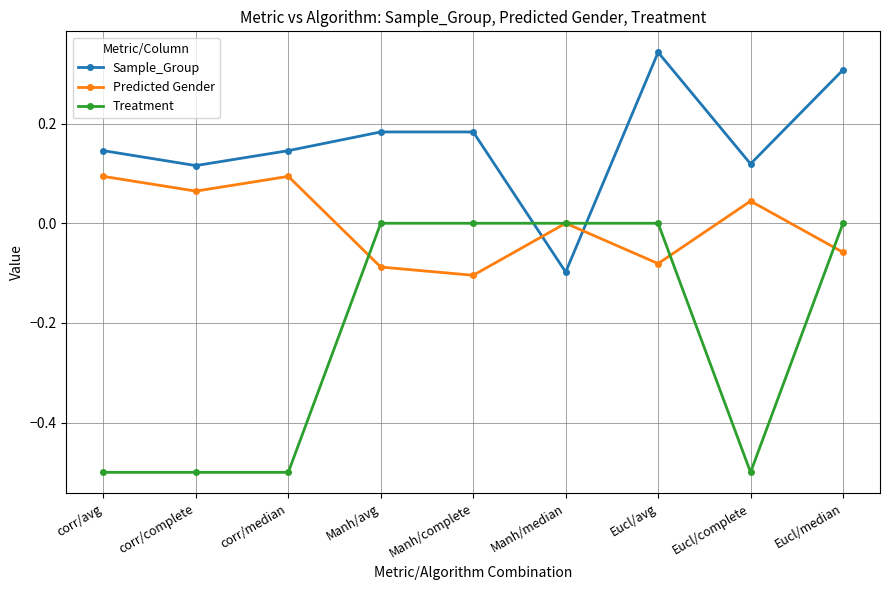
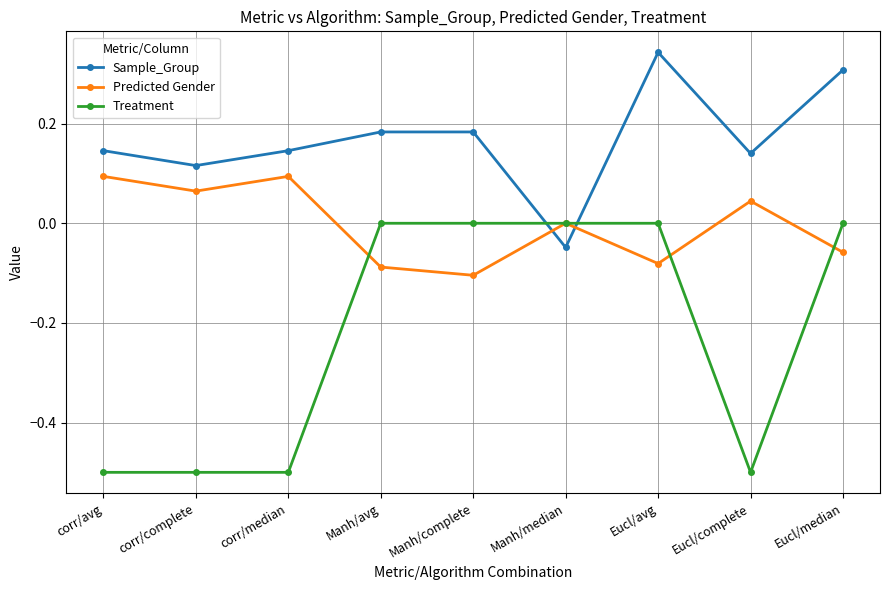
  {
    "Sample_Group": {
      "corr/avg": 0.15,
      "corr/complete": 0.12,
      "corr/median": 0.15,
      "Manh/avg": 0.18,
      "Manh/complete": 0.18,
-     "Manh/median": -0.10,
+     "Manh/median": -0.05,
      "Eucl/avg": 0.34,
-     "Eucl/complete": 0.12,
+     "Eucl/complete": 0.14,
      "Eucl/median": 0.31
    },
    "Predicted Gender": {
      "corr/avg": 0.09,
      "corr/complete": 0.06,
      "corr/median": 0.09,
      "Manh/avg": -0.09,
      "Manh/complete": -0.10,
      "Eucl/avg": -0.08,
      "Eucl/complete": 0.04,
      "Eucl/median": -0.06
    },
    "Treatment": {
      "corr/avg": -0.50,
      "corr/complete": -0.50,
      "corr/median": -0.50,
      "Manh/avg": 0.00,
      "Manh/complete": 0.00,
      "Eucl/avg": 0.00,
      "Eucl/complete": -0.50,
      "Eucl/median": 0.00
    }
  }
